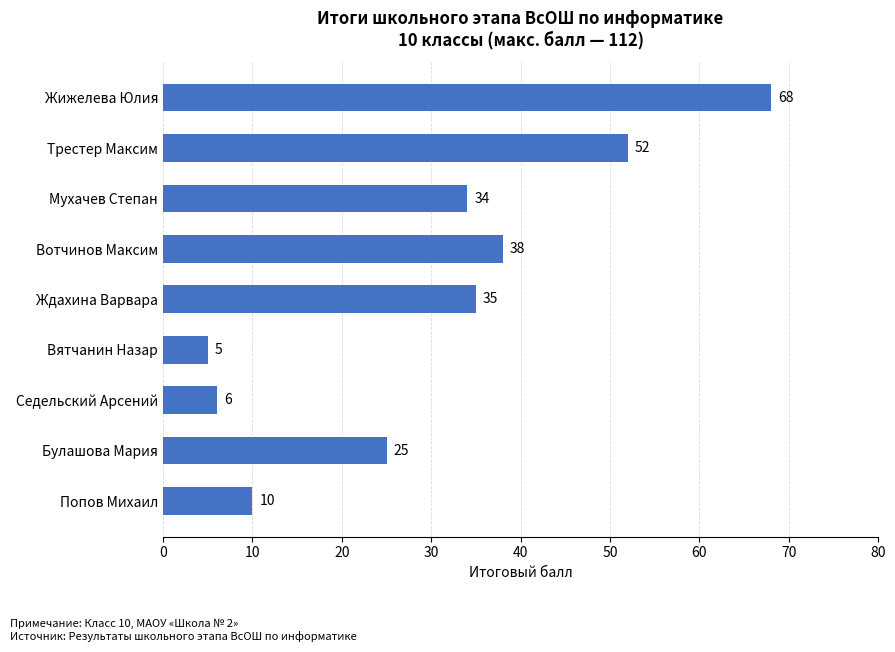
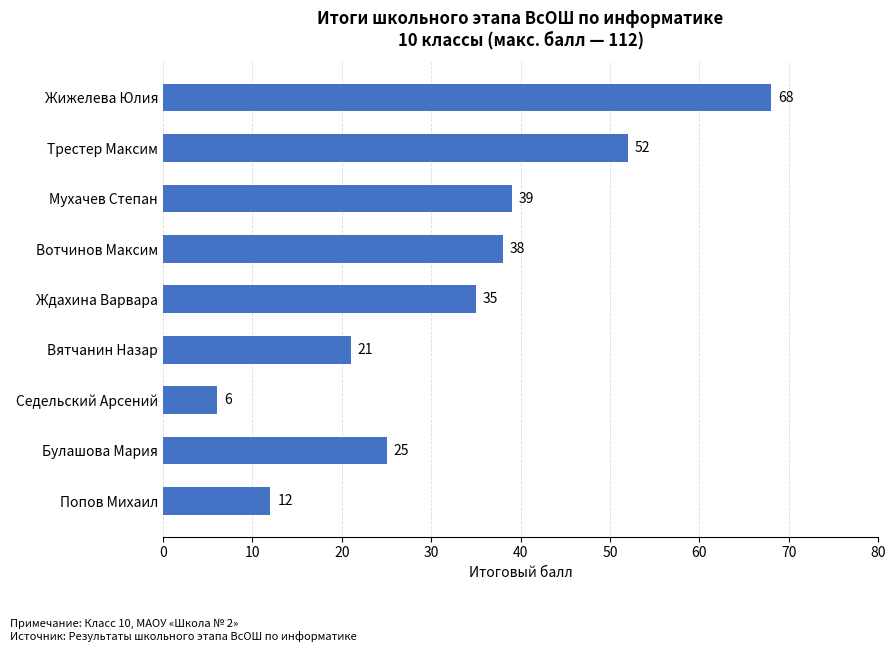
  {
    "Жижелева Юлия": 68,
    "Трестер Максим": 52,
-   "Мухачев Степан": 34,
+   "Мухачев Степан": 39,
    "Вотчинов Максим": 38,
    "Ждахина Варвара": 35,
-   "Вятчанин Назар": 5,
+   "Вятчанин Назар": 21,
    "Седельский Арсений": 6,
    "Булашова Мария": 25,
-   "Попов Михаил": 10
+   "Попов Михаил": 12
  }
